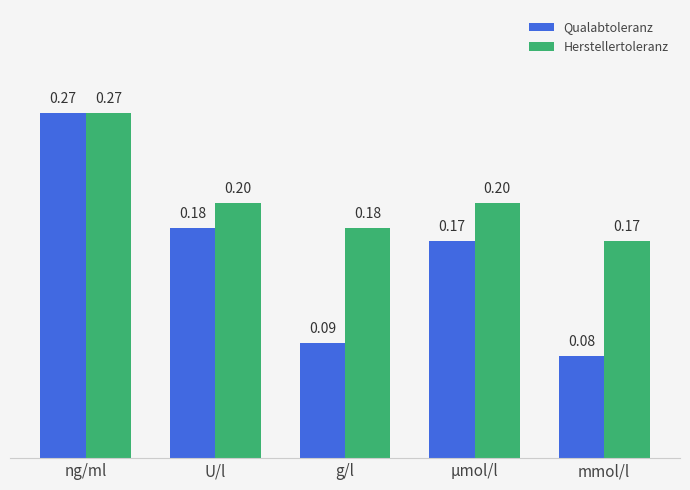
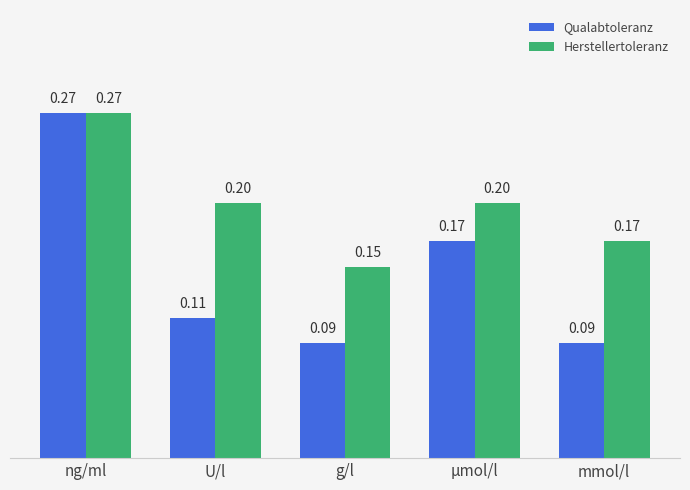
  {
    "Qualabtoleranz": {
      "ng/ml": 0.27,
-     "U/l": 0.18,
+     "U/l": 0.11,
      "g/l": 0.09,
      "µmol/l": 0.17,
-     "mmol/l": 0.08
+     "mmol/l": 0.09
    },
    "Herstellertoleranz": {
      "ng/ml": 0.27,
      "U/l": 0.20,
-     "g/l": 0.18,
+     "g/l": 0.15,
      "µmol/l": 0.20,
      "mmol/l": 0.17
    }
  }
